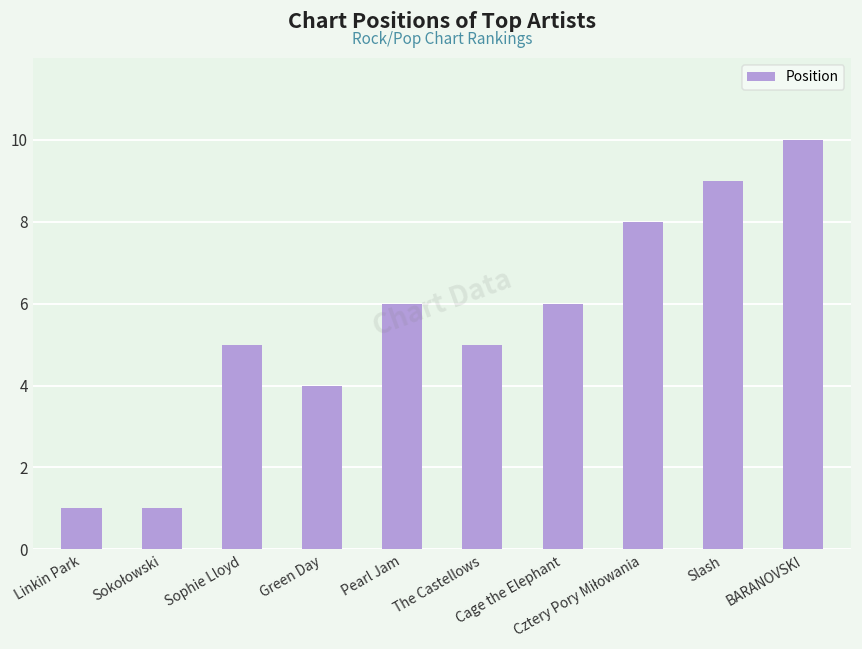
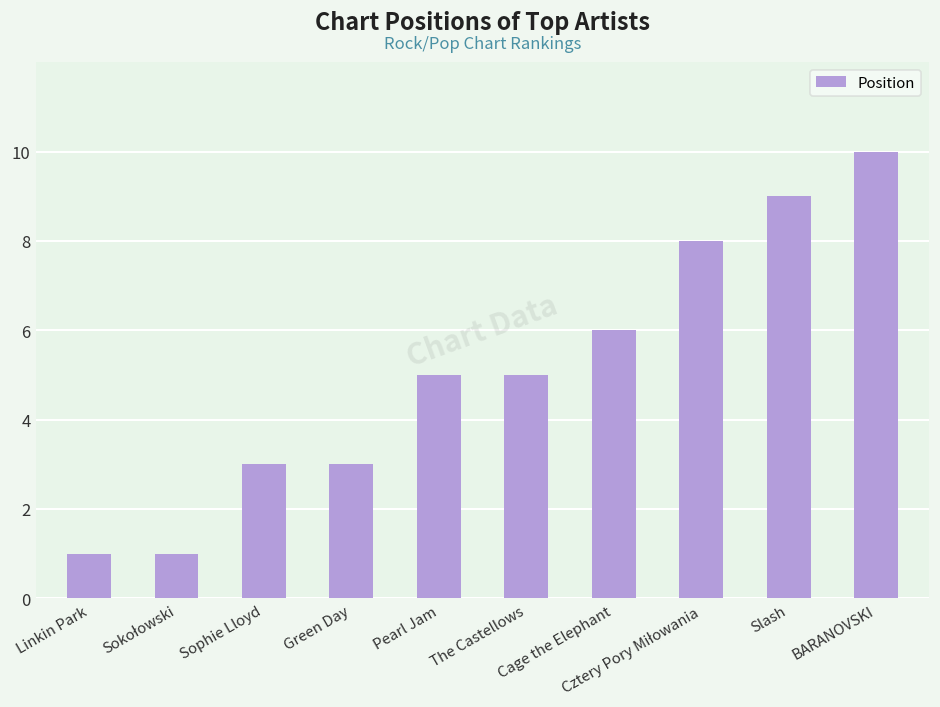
  {
    "Linkin Park": 1,
    "Sokołowski": 1,
-   "Sophie Lloyd": 5,
-   "Green Day": 4,
-   "Pearl Jam": 6,
+   "Sophie Lloyd": 3,
+   "Green Day": 3,
+   "Pearl Jam": 5,
    "The Castellows": 5,
    "Cage the Elephant": 6,
    "Cztery Pory Miłowania": 8,
    "Slash": 9,
    "BARANOVSKI": 10
  }
